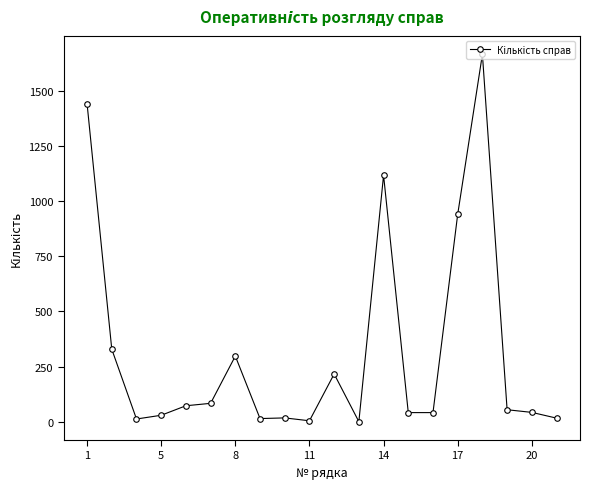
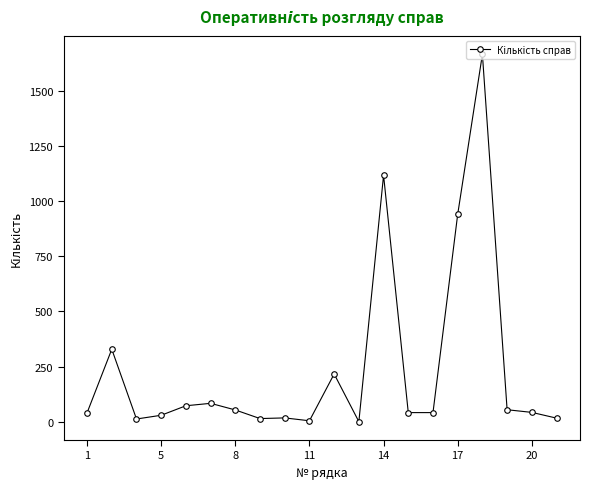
  {
-   "1": 1440,
+   "1": 40,
    "5": 30,
-   "8": 300,
+   "8": 50,
    "11": 10,
    "14": 1120,
    "17": 940,
    "20": 40
  }
